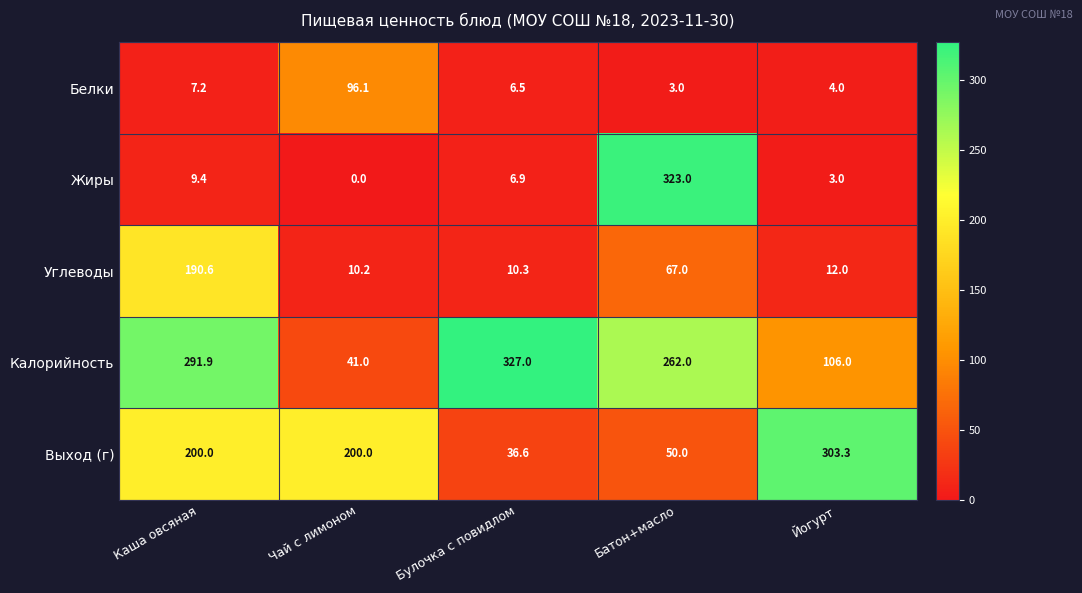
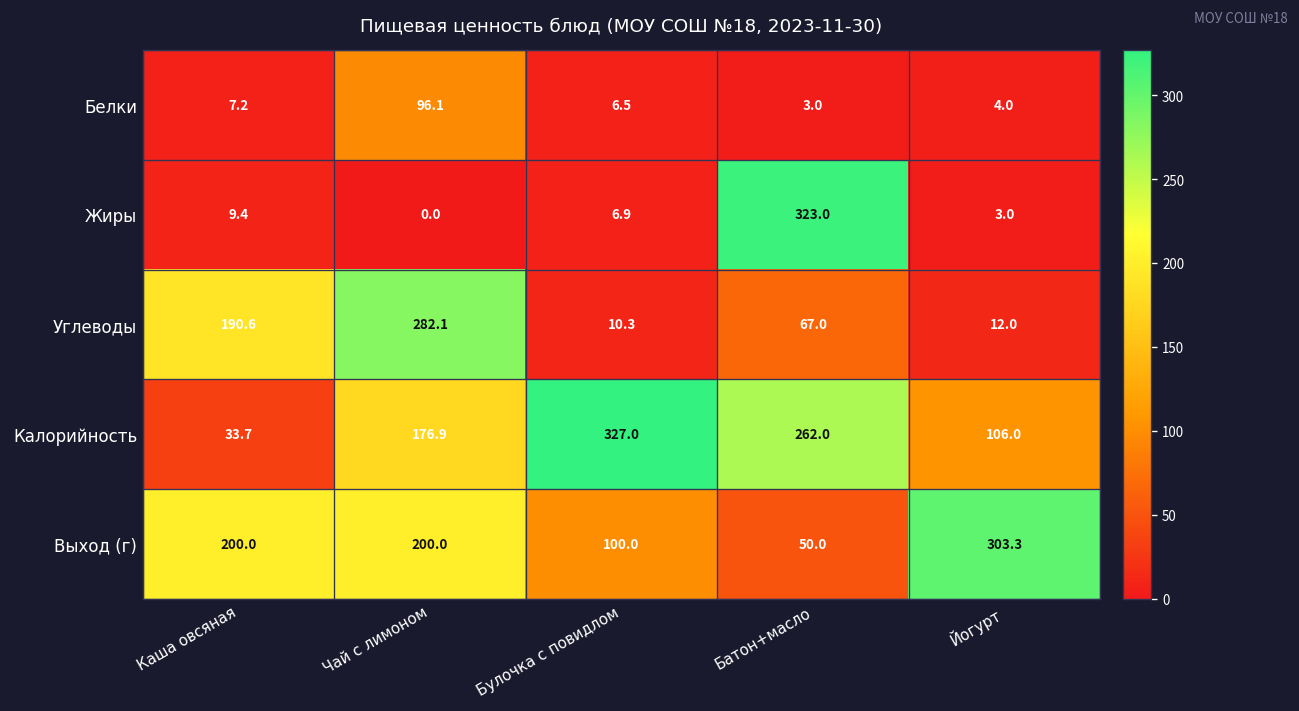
  {
    "Белки": {
      "Каша овсяная": 7.2,
      "Чай с лимоном": 96.1,
      "Булочка с повидлом": 6.5,
      "Батон+масло": 3.0,
      "Йогурт": 4.0
    },
    "Жиры": {
      "Каша овсяная": 9.4,
      "Чай с лимоном": 0.0,
      "Булочка с повидлом": 6.9,
      "Батон+масло": 323.0,
      "Йогурт": 3.0
    },
    "Углеводы": {
      "Каша овсяная": 190.6,
-     "Чай с лимоном": 10.2,
+     "Чай с лимоном": 282.1,
      "Булочка с повидлом": 10.3,
      "Батон+масло": 67.0,
      "Йогурт": 12.0
    },
    "Калорийность": {
-     "Каша овсяная": 291.9,
-     "Чай с лимоном": 41.0,
+     "Каша овсяная": 33.7,
+     "Чай с лимоном": 176.9,
      "Булочка с повидлом": 327.0,
      "Батон+масло": 262.0,
      "Йогурт": 106.0
    },
    "Выход (г)": {
      "Каша овсяная": 200.0,
      "Чай с лимоном": 200.0,
-     "Булочка с повидлом": 36.6,
+     "Булочка с повидлом": 100.0,
      "Батон+масло": 50.0,
      "Йогурт": 303.3
    }
  }
